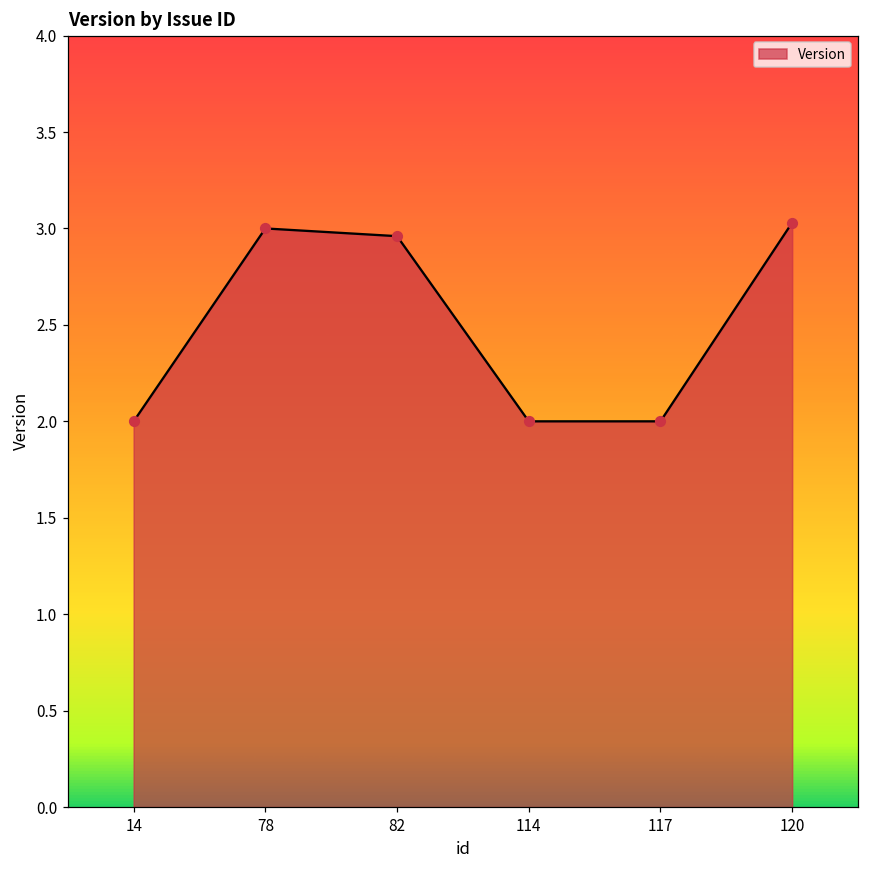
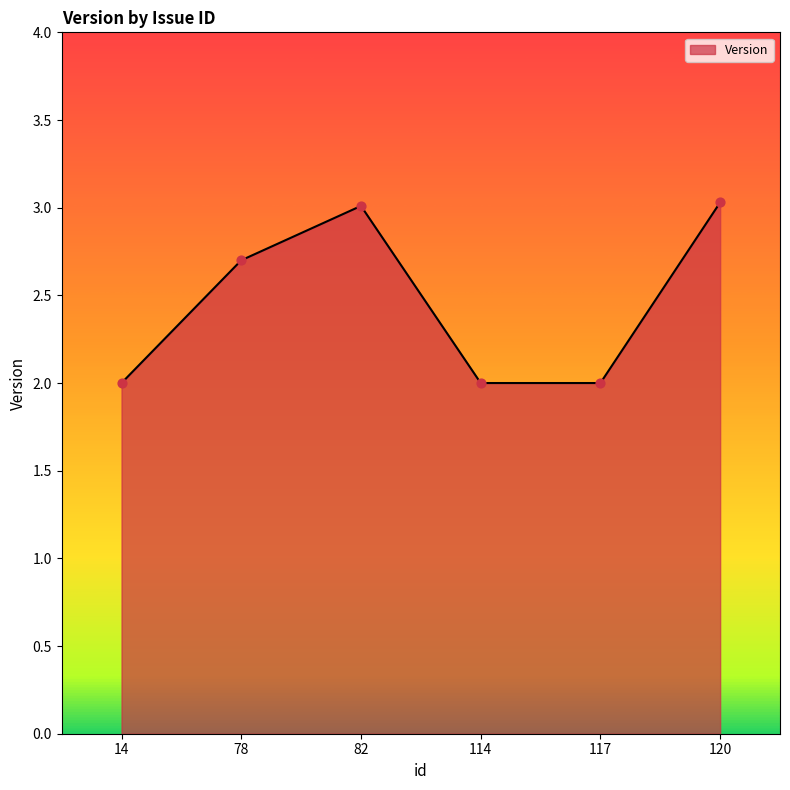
  {
    "14": 2.00,
-   "78": 3.0,
-   "82": 2.96,
+   "78": 2.7,
+   "82": 3.01,
    "114": 2.00,
    "117": 2.00,
    "120": 3.03
  }
